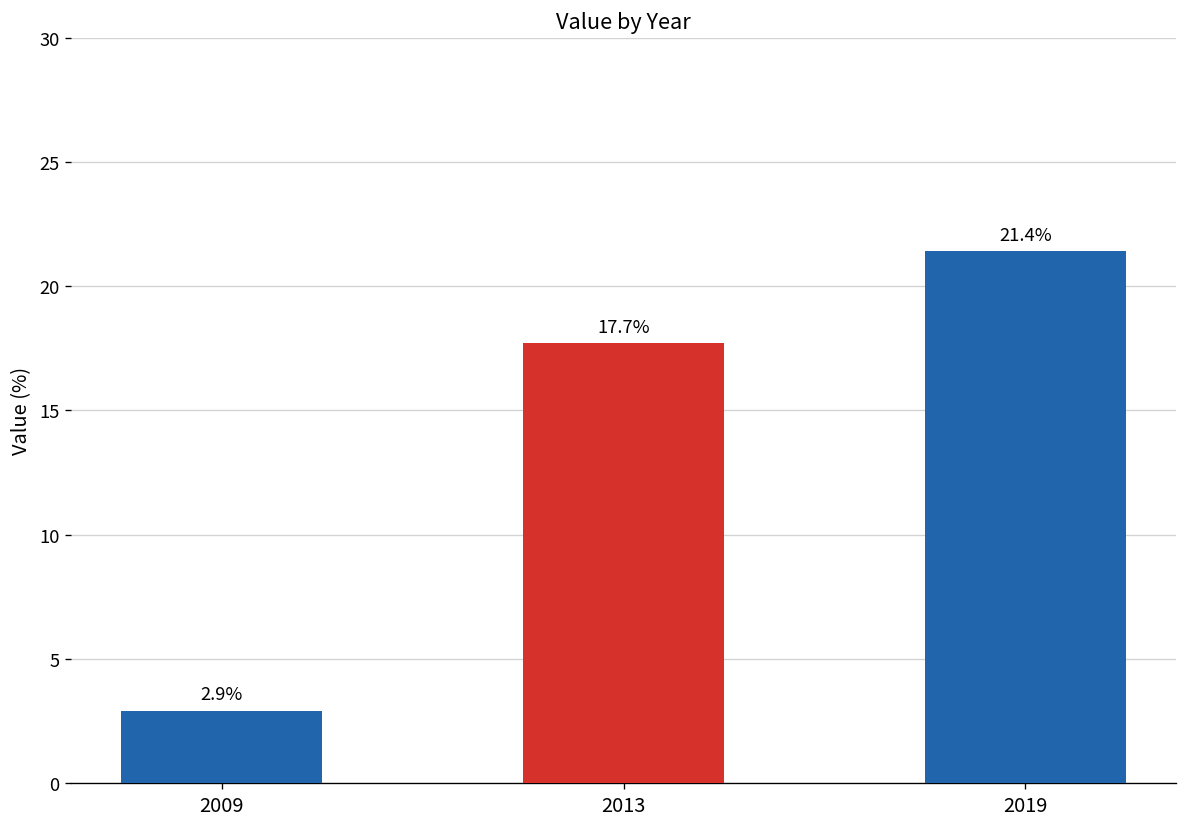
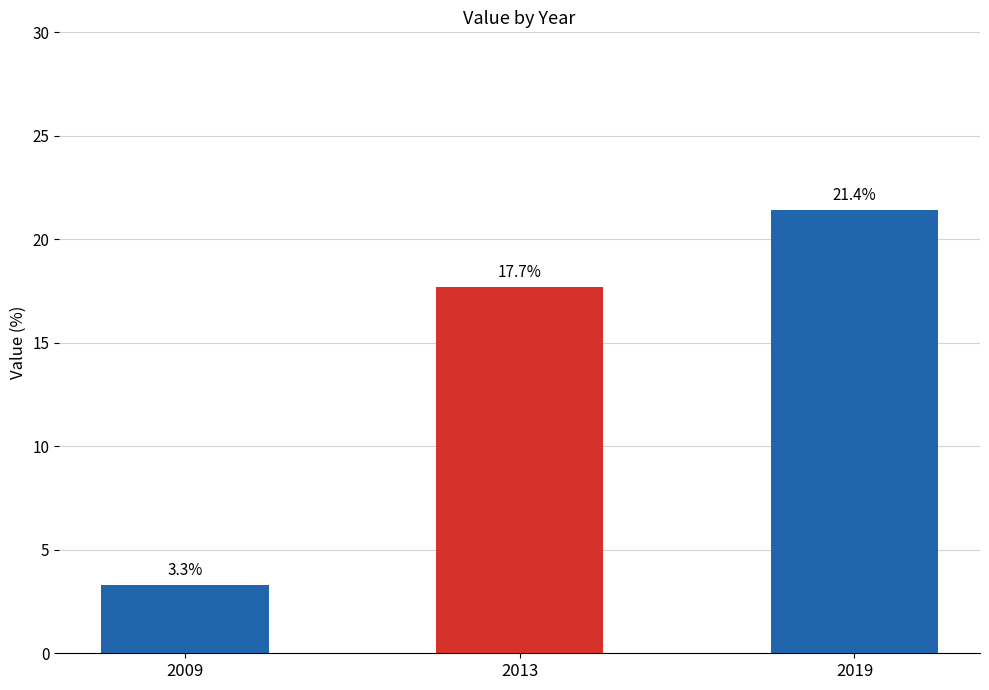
  {
-   "2009": "2.9%",
+   "2009": "3.3%",
    "2013": "17.7%",
    "2019": "21.4%"
  }
